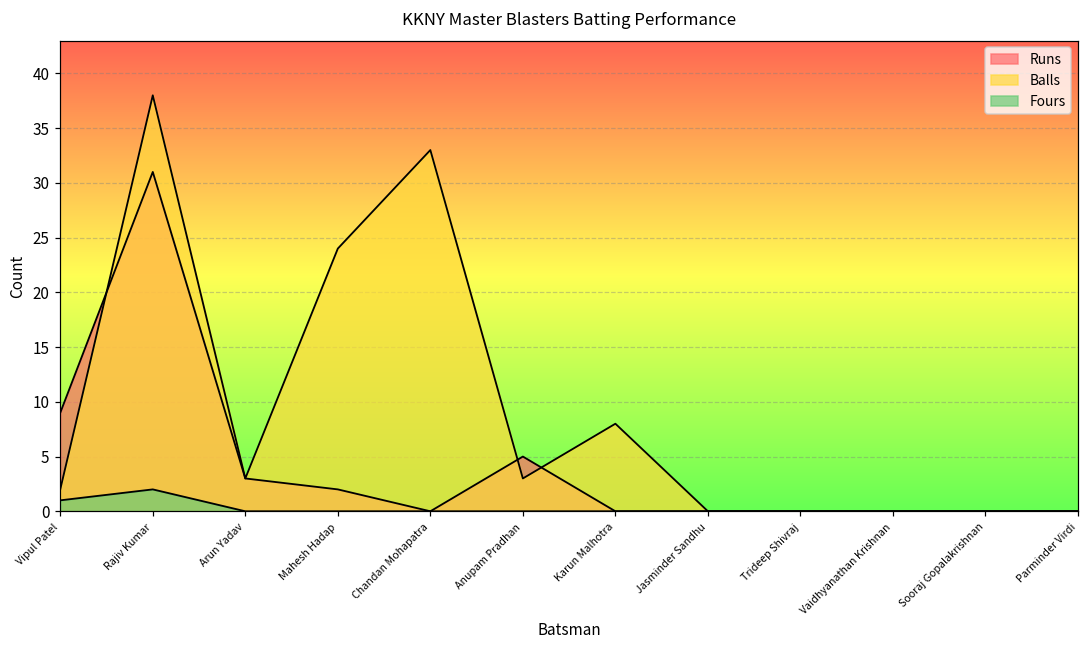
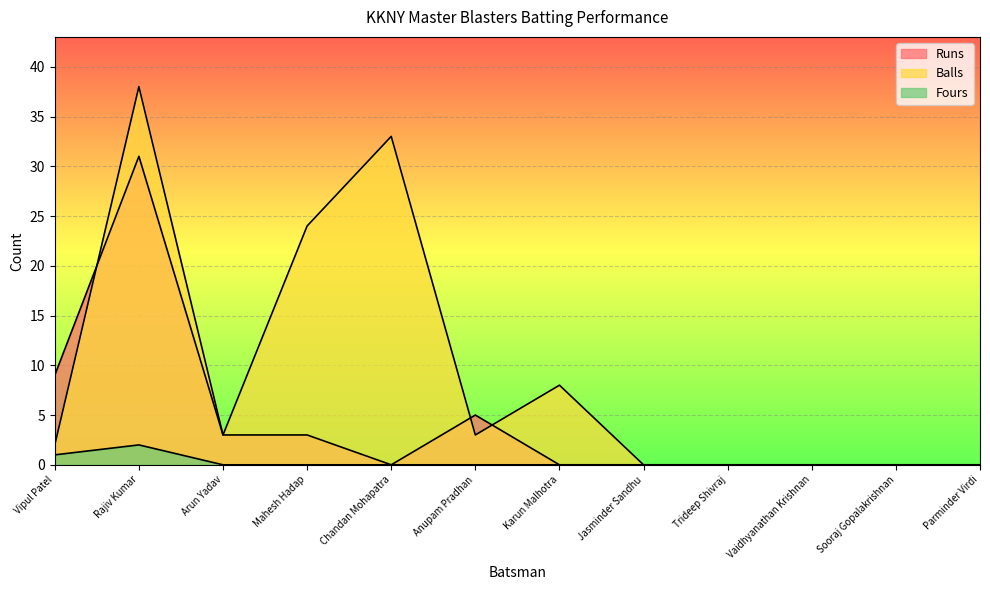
  {
    "Runs": {
      "Vipul Patel": 9,
      "Rajiv Kumar": 31,
-     "Mahesh Hadap": 2,
+     "Mahesh Hadap": 3,
      "Anupam Pradhan": 5
    },
    "Balls": {
      "Vipul Patel": 2,
      "Rajiv Kumar": 38,
      "Mahesh Hadap": 24,
      "Chandan Mohapatra": 33,
      "Anupam Pradhan": 3,
      "Karun Malhotra": 8
    },
    "Fours": {
      "Vipul Patel": 1,
      "Rajiv Kumar": 2,
      "Arun Yadav": 0,
      "Mahesh Hadap": 0,
      "Anupam Pradhan": 0
    }
  }
